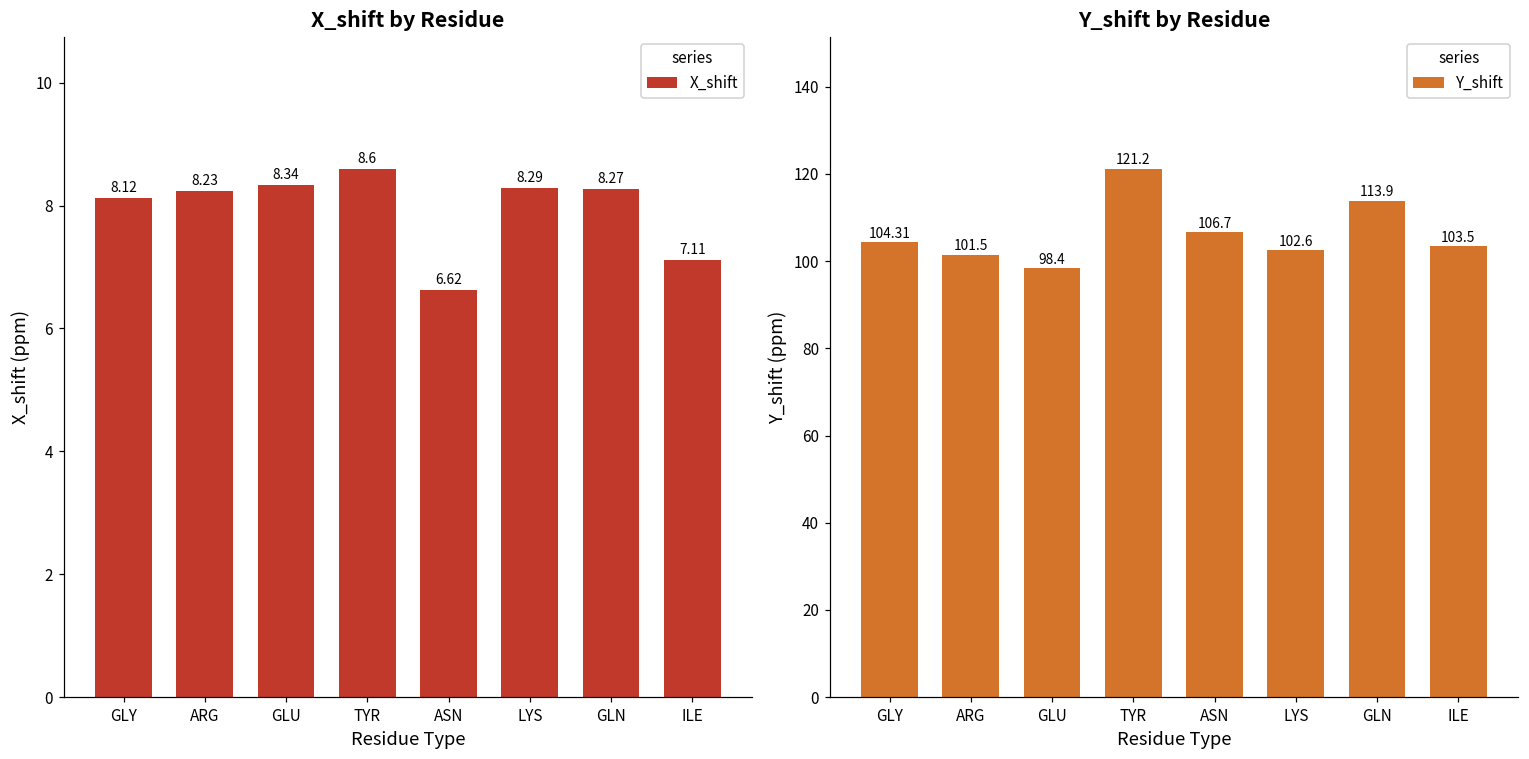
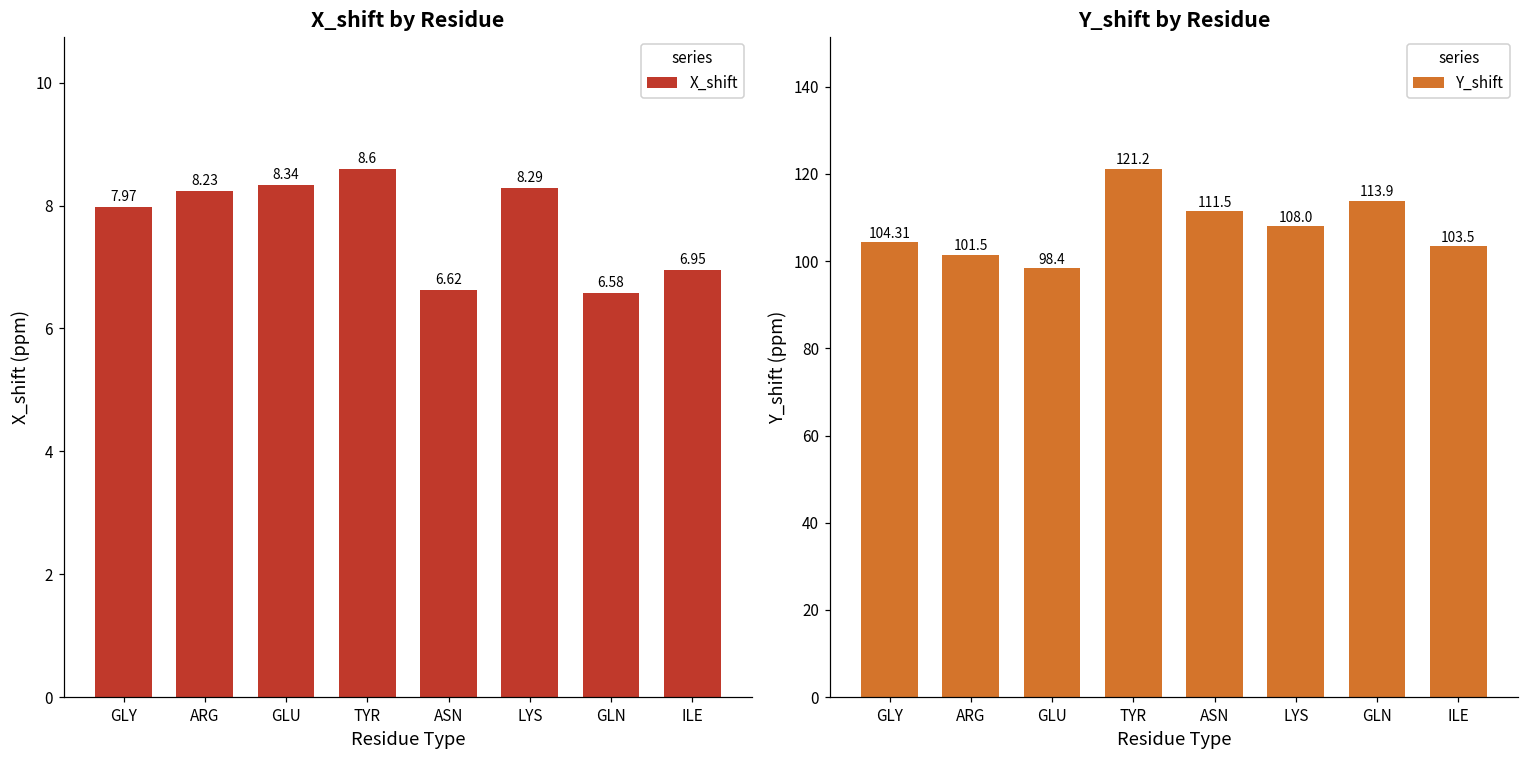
  {
    "X_shift by Residue": {
-     "GLY": 8.12,
+     "GLY": 7.97,
      "ARG": 8.23,
      "GLU": 8.34,
      "TYR": 8.6,
      "ASN": 6.62,
      "LYS": 8.29,
-     "GLN": 8.27,
-     "ILE": 7.11
+     "GLN": 6.58,
+     "ILE": 6.95
    },
    "Y_shift by Residue": {
      "GLY": 104.31,
      "ARG": 101.5,
      "GLU": 98.4,
      "TYR": 121.2,
-     "ASN": 106.7,
-     "LYS": 102.6,
+     "ASN": 111.5,
+     "LYS": 108.0,
      "GLN": 113.9,
      "ILE": 103.5
    }
  }
